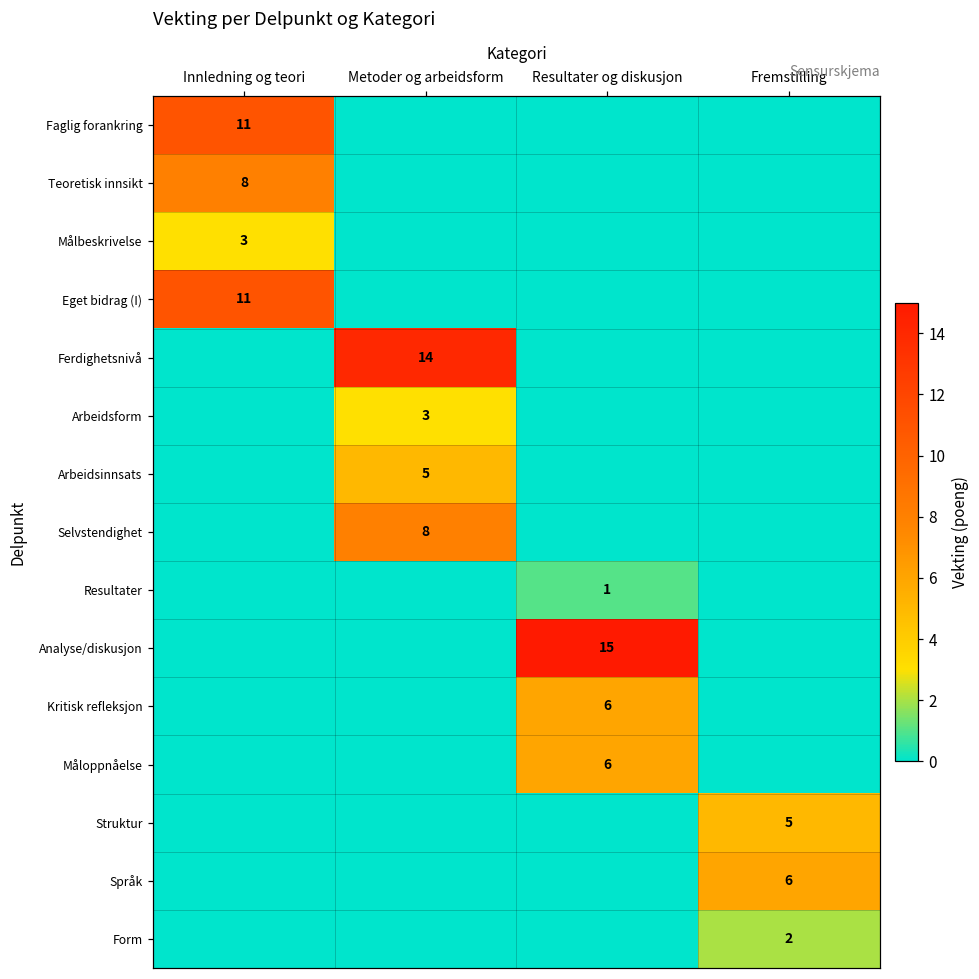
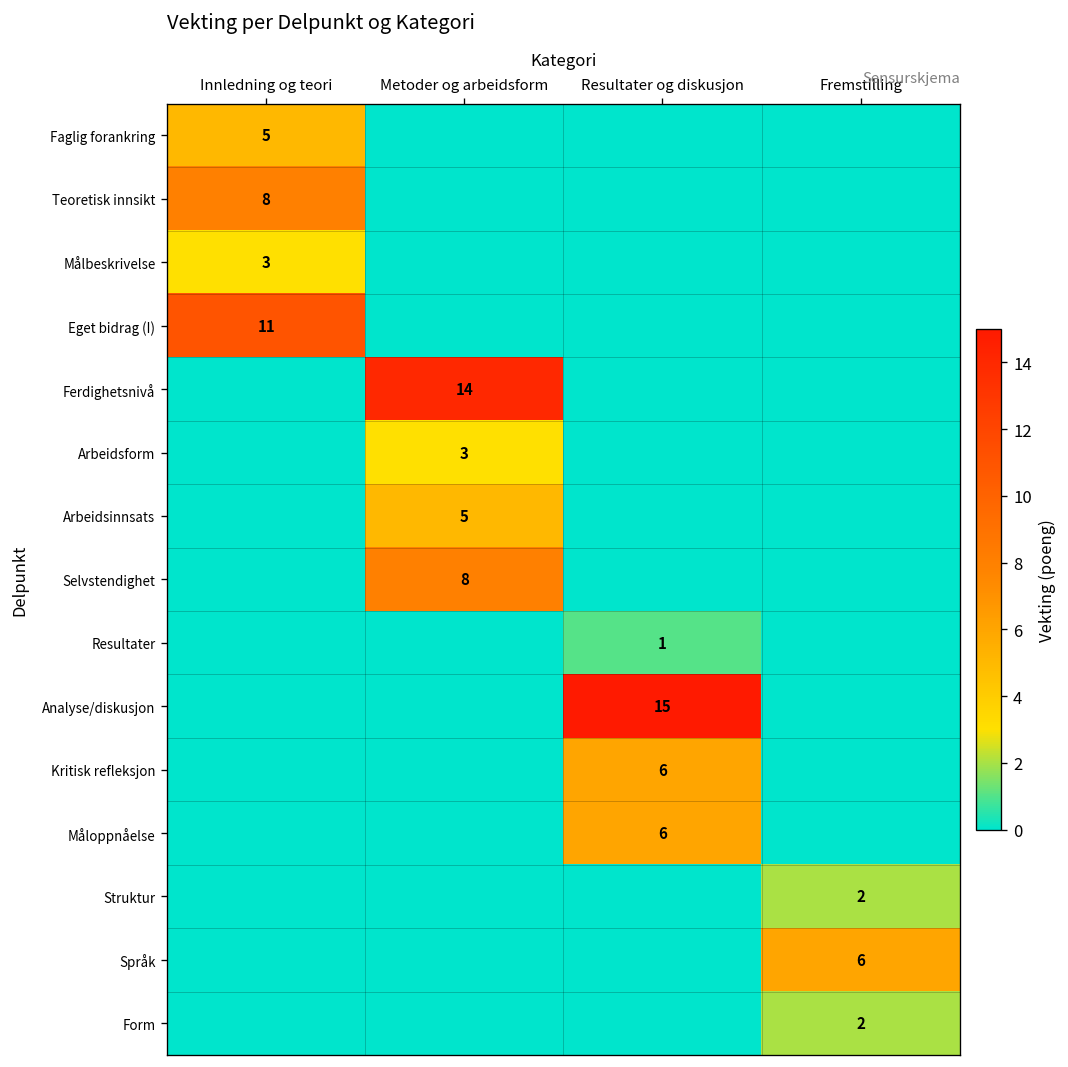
  {
    "Faglig forankring": {
-     "Innledning og teori": 11
+     "Innledning og teori": 5
    },
    "Teoretisk innsikt": {
      "Innledning og teori": 8
    },
    "Målbeskrivelse": {
      "Innledning og teori": 3
    },
    "Eget bidrag (I)": {
      "Innledning og teori": 11
    },
    "Ferdighetsnivå": {
      "Metoder og arbeidsform": 14
    },
    "Arbeidsform": {
      "Metoder og arbeidsform": 3
    },
    "Arbeidsinnsats": {
      "Metoder og arbeidsform": 5
    },
    "Selvstendighet": {
      "Metoder og arbeidsform": 8
    },
    "Resultater": {
      "Resultater og diskusjon": 1
    },
    "Analyse/diskusjon": {
      "Resultater og diskusjon": 15
    },
    "Kritisk refleksjon": {
      "Resultater og diskusjon": 6
    },
    "Måloppnåelse": {
      "Resultater og diskusjon": 6
    },
    "Struktur": {
-     "Fremstilling": 5
+     "Fremstilling": 2
    },
    "Språk": {
      "Fremstilling": 6
    },
    "Form": {
      "Fremstilling": 2
    }
  }
